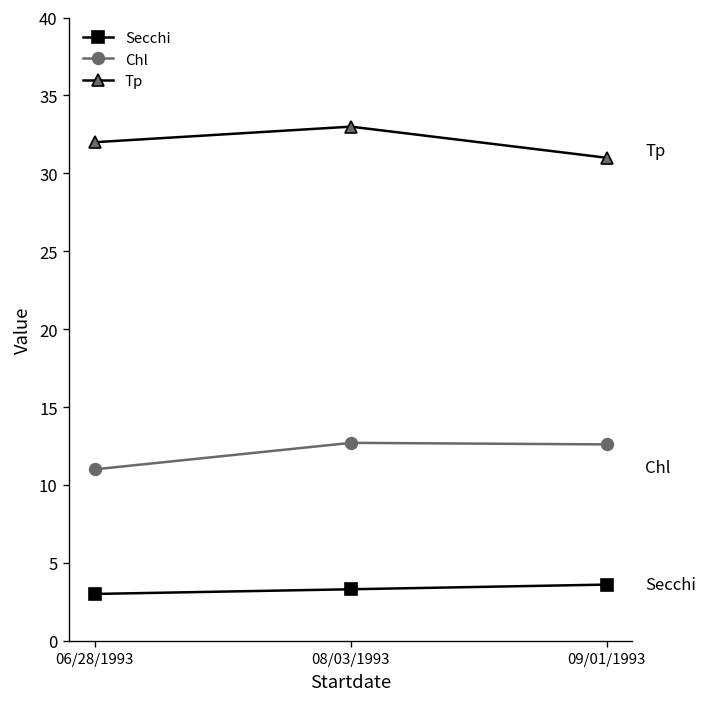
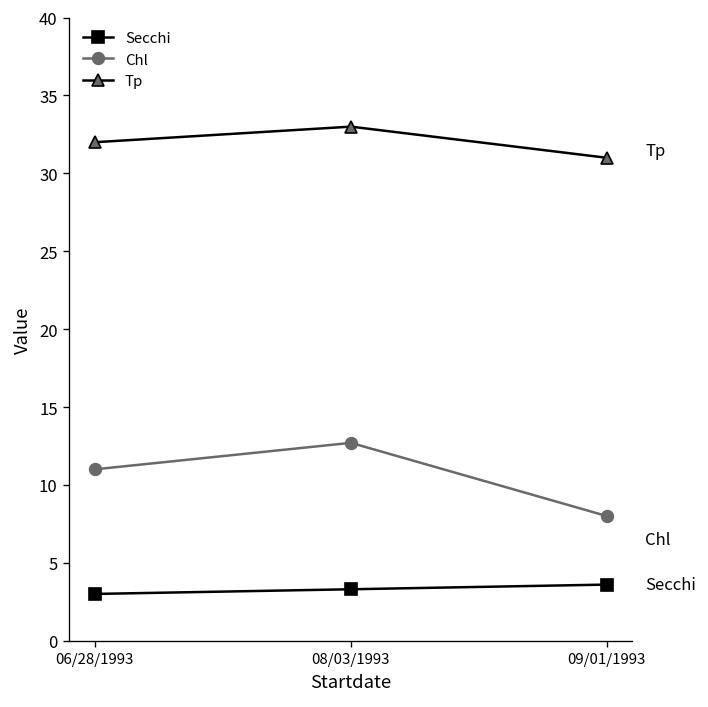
  {
    "Chl": {
      "06/28/1993": 11.0,
      "08/03/1993": 12.7,
-     "09/01/1993": 12.6
+     "09/01/1993": 8.0
    }
  }
